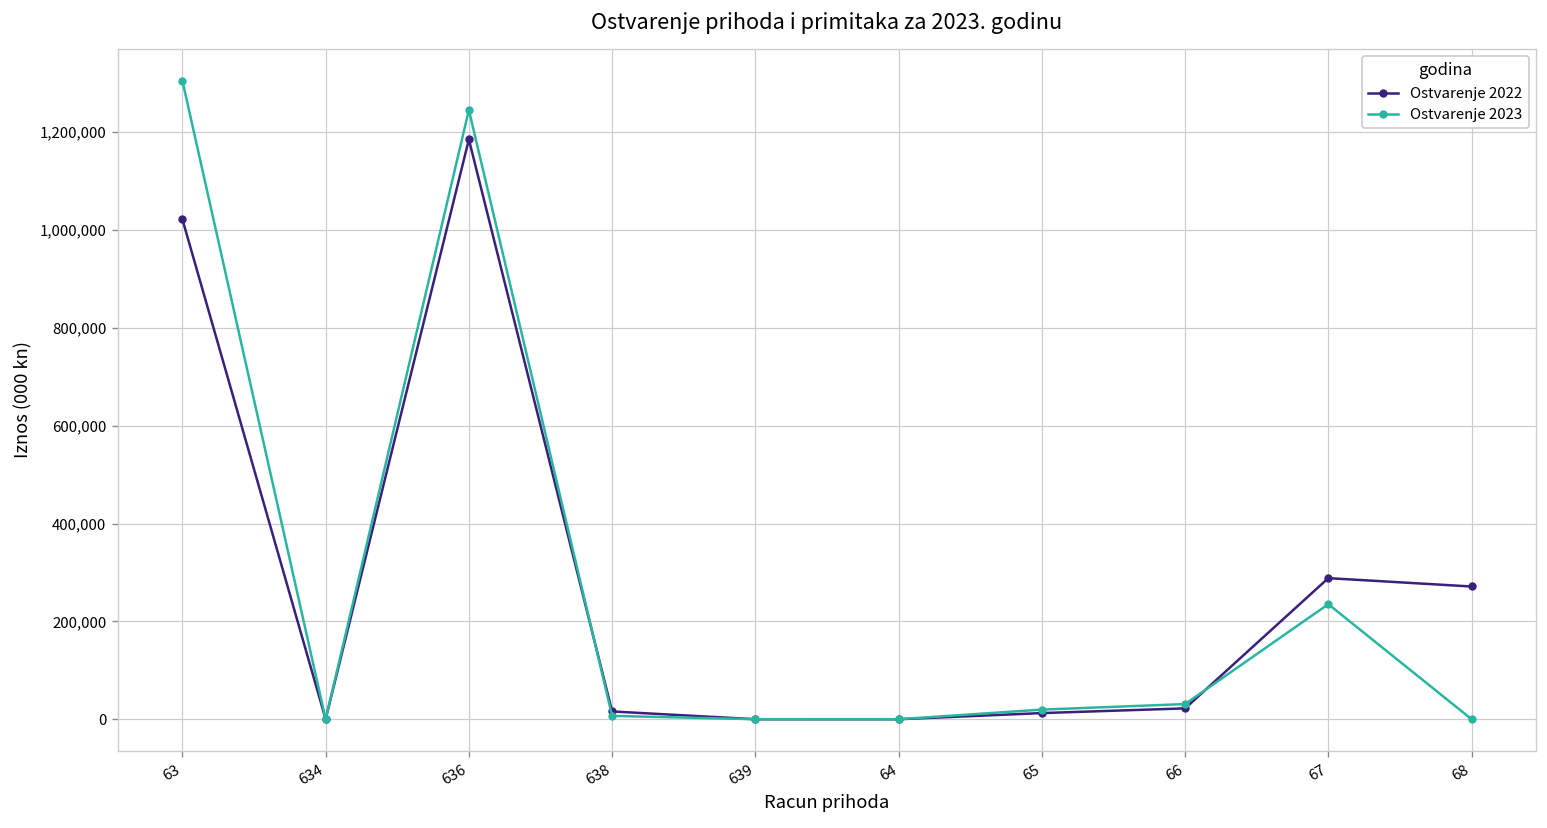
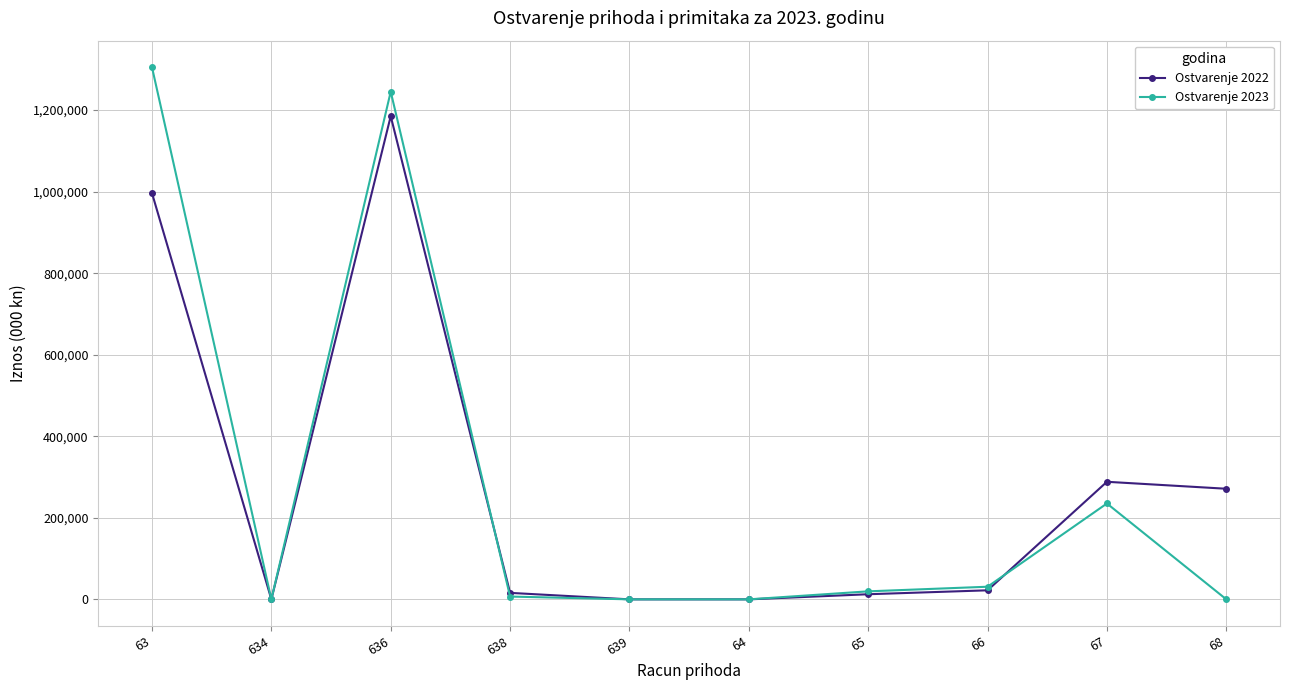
  {
    "Ostvarenje 2022": {
-     "63": "1,020,000",
+     "63": "1,000,000",
      "636": "1,190,000",
      "638": "20,000",
      "65": "10,000",
      "66": "20,000",
      "67": "290,000",
      "68": "270,000"
    },
    "Ostvarenje 2023": {
      "63": "1,310,000",
      "636": "1,250,000",
      "638": "10,000",
      "65": "20,000",
      "66": "30,000",
      "67": "240,000",
      "68": "0"
    }
  }
